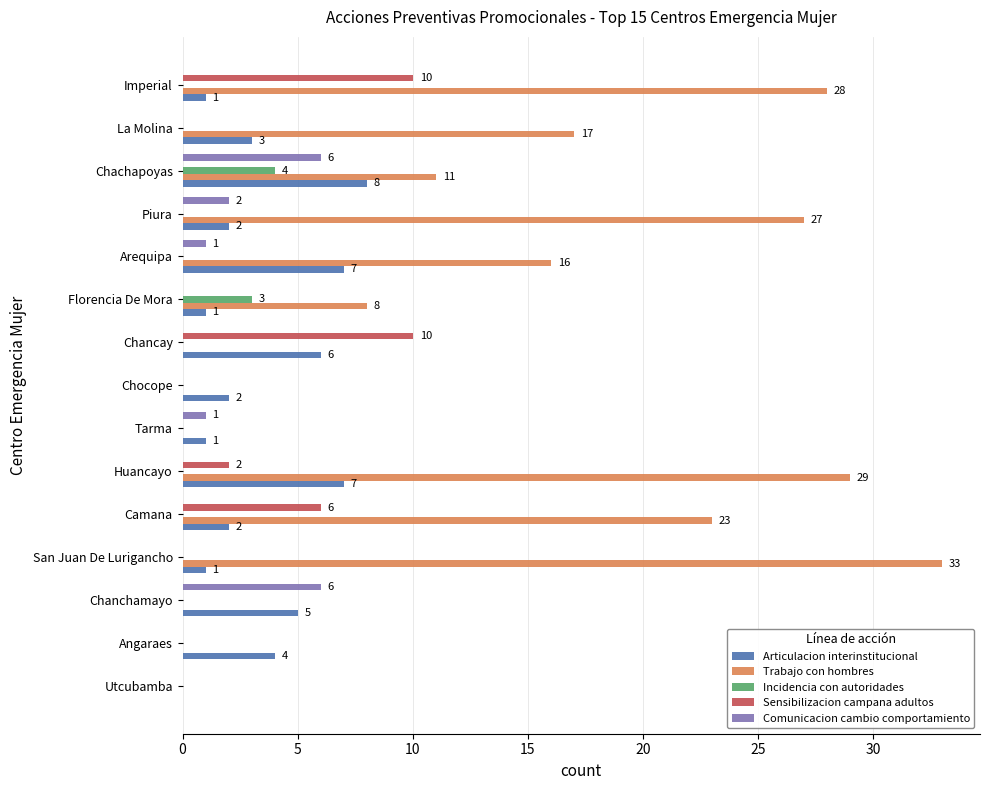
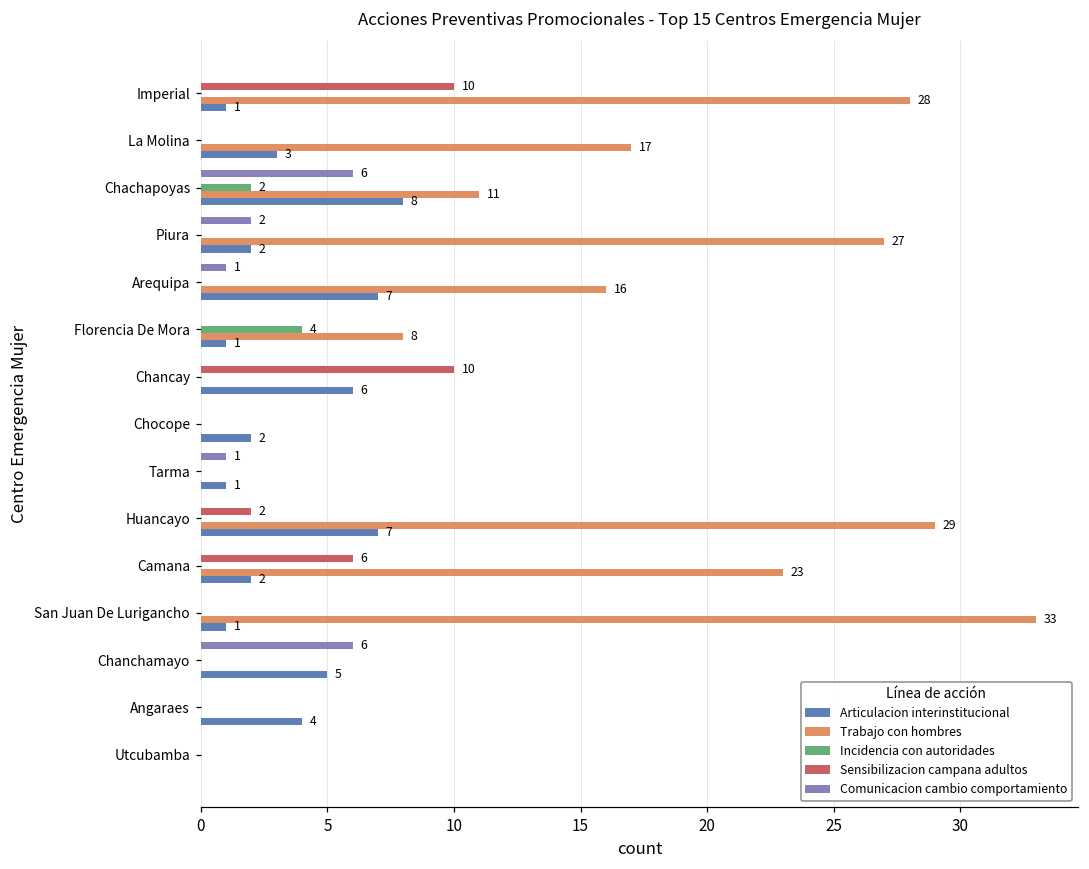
  {
    "Incidencia con autoridades": {
-     "Chachapoyas": 4,
-     "Florencia De Mora": 3
+     "Chachapoyas": 2,
+     "Florencia De Mora": 4
    }
  }
